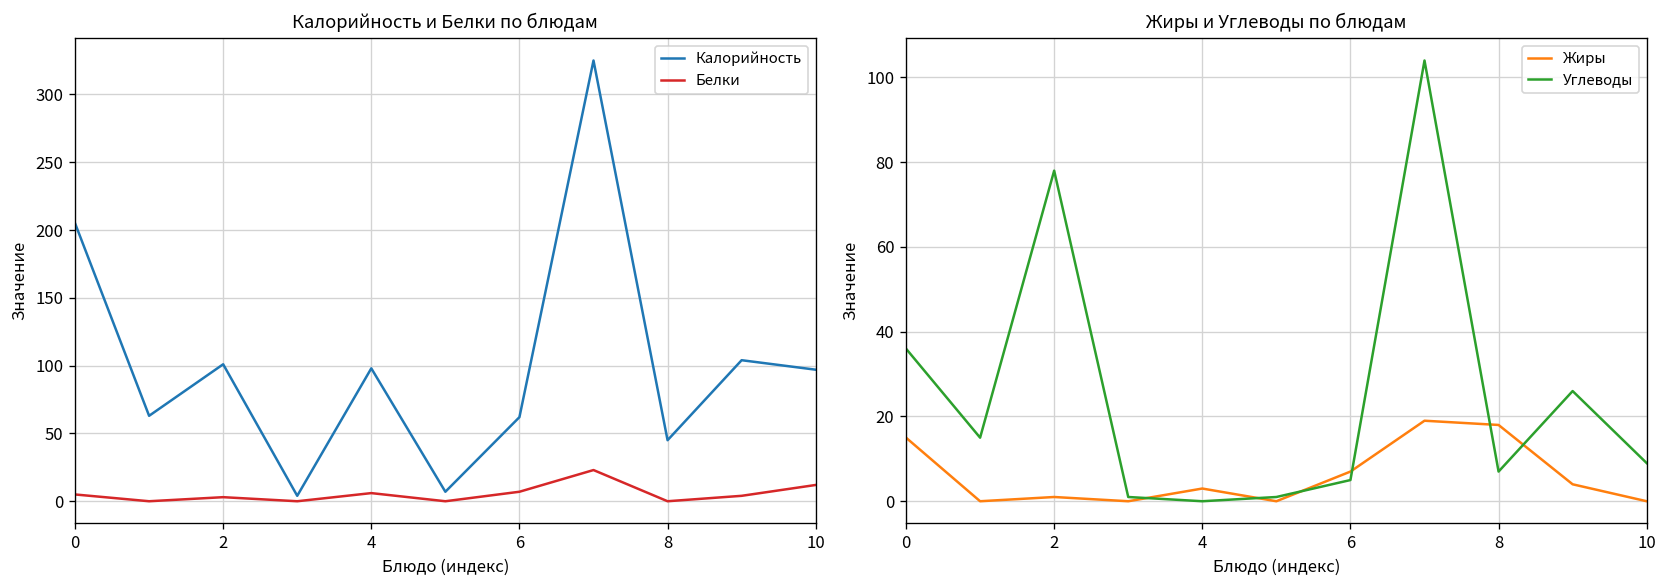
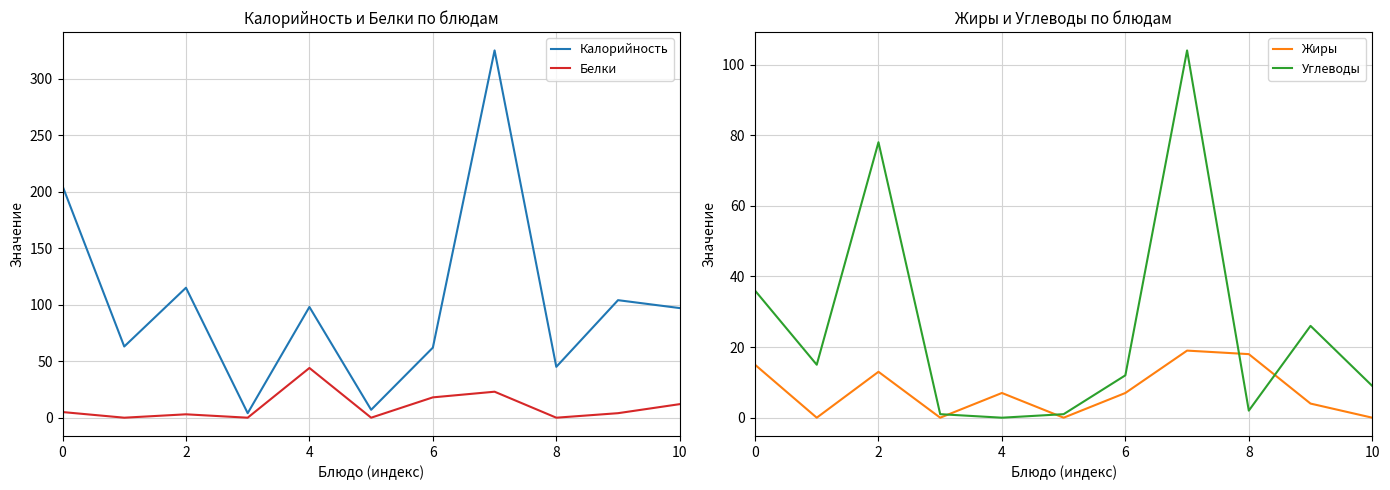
  {
    "Калорийность и Белки по блюдам": {
      "Калорийность": {
        "0": 205,
-       "2": 101,
+       "2": 115,
        "4": 98,
        "6": 62,
        "8": 45,
        "10": 97
      },
      "Белки": {
        "0": 5,
        "2": 3,
-       "4": 6,
-       "6": 7,
+       "4": 44,
+       "6": 18,
        "8": 0,
        "10": 12
      }
    },
    "Жиры и Углеводы по блюдам": {
      "Жиры": {
        "0": 15,
-       "2": 1,
-       "4": 3,
+       "2": 13,
+       "4": 7,
        "6": 7,
        "8": 18,
        "10": 0
      },
      "Углеводы": {
        "0": 36,
        "2": 78,
        "4": 0,
-       "6": 5,
-       "8": 7,
+       "6": 12,
+       "8": 2,
        "10": 9
      }
    }
  }
